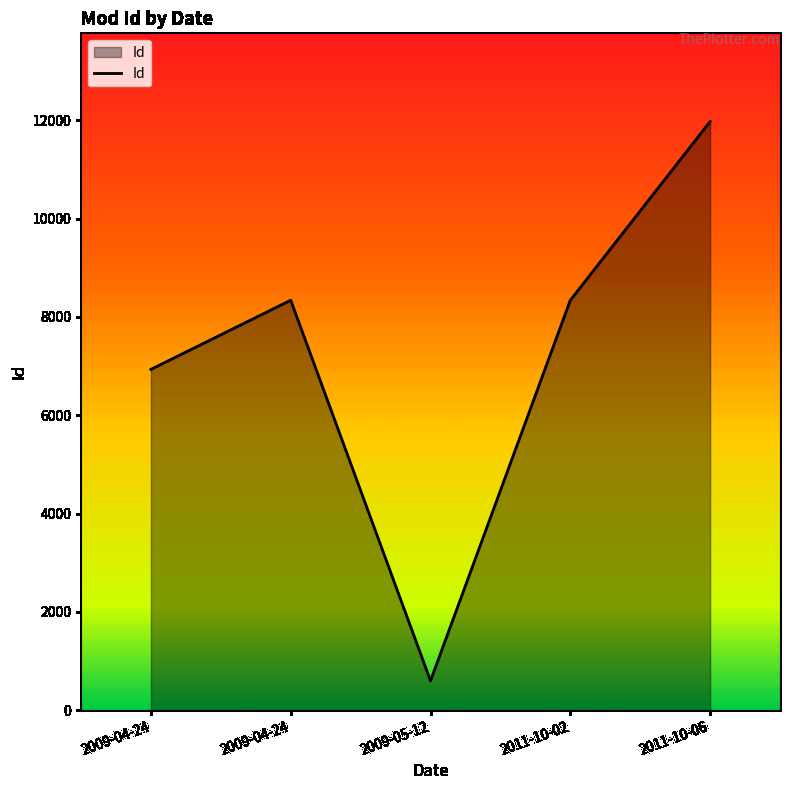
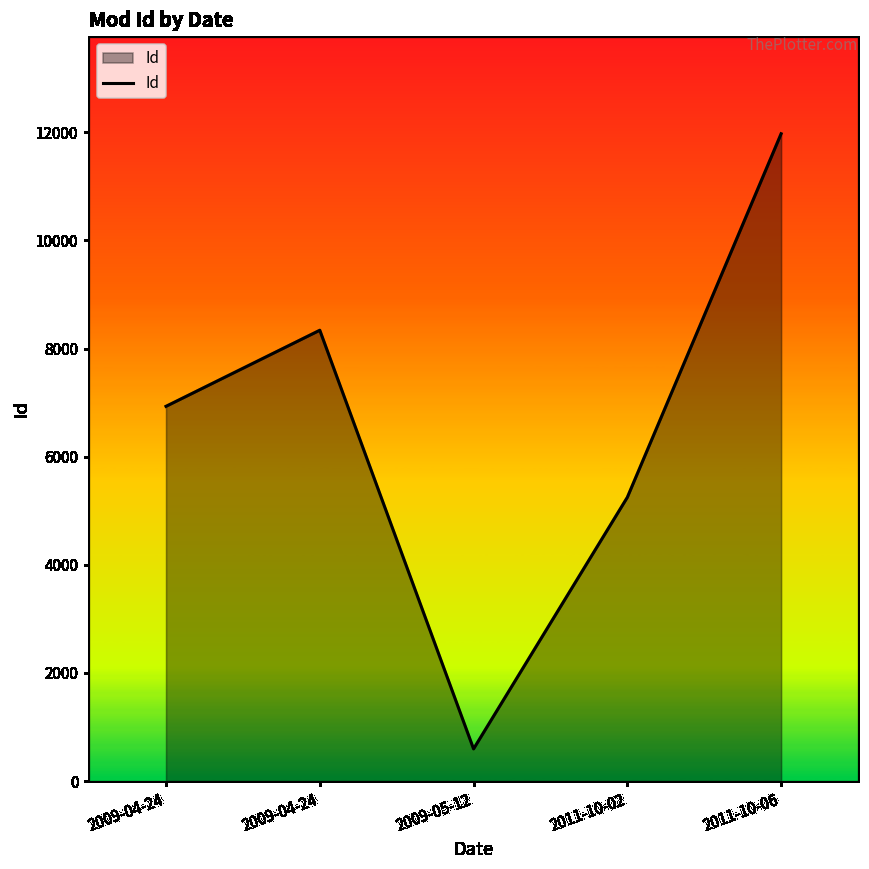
  {
    "2009-05-12": 600,
-   "2011-10-02": 8300,
+   "2011-10-02": 5200,
    "2011-10-06": 12000
  }
